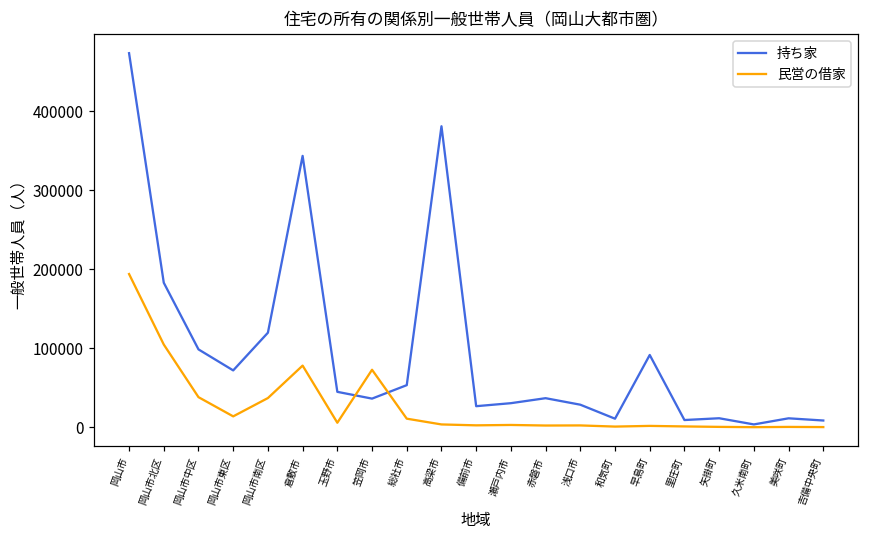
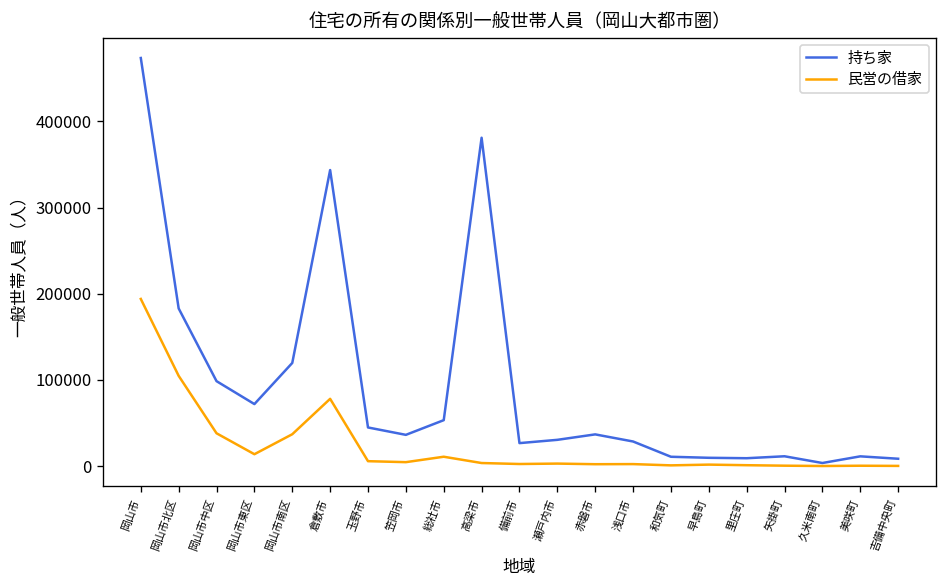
  {
    "持ち家": {
      "岡山市": 470000,
      "岡山市北区": 180000,
      "岡山市中区": 100000,
      "岡山市東区": 70000,
      "岡山市南区": 120000,
      "倉敷市": 340000,
      "玉野市": 40000,
      "笠岡市": 40000,
      "総社市": 50000,
      "高梁市": 380000,
      "備前市": 30000,
      "瀬戸内市": 30000,
      "赤磐市": 40000,
      "浅口市": 30000,
      "和気町": 10000,
-     "早島町": 90000,
+     "早島町": 10000,
      "里庄町": 10000,
      "矢掛町": 10000,
      "美咲町": 10000,
      "吉備中央町": 10000
    },
    "民営の借家": {
      "岡山市": 190000,
      "岡山市北区": 100000,
      "岡山市中区": 40000,
      "岡山市東区": 10000,
      "岡山市南区": 40000,
      "倉敷市": 80000,
      "玉野市": 10000,
-     "笠岡市": 70000,
+     "笠岡市": 0,
      "総社市": 10000,
      "高梁市": 0,
      "備前市": 0,
      "瀬戸内市": 0,
      "赤磐市": 0,
      "浅口市": 0,
      "和気町": 0,
      "早島町": 0,
      "里庄町": 0,
      "矢掛町": 0,
      "美咲町": 0,
      "吉備中央町": 0
    }
  }
